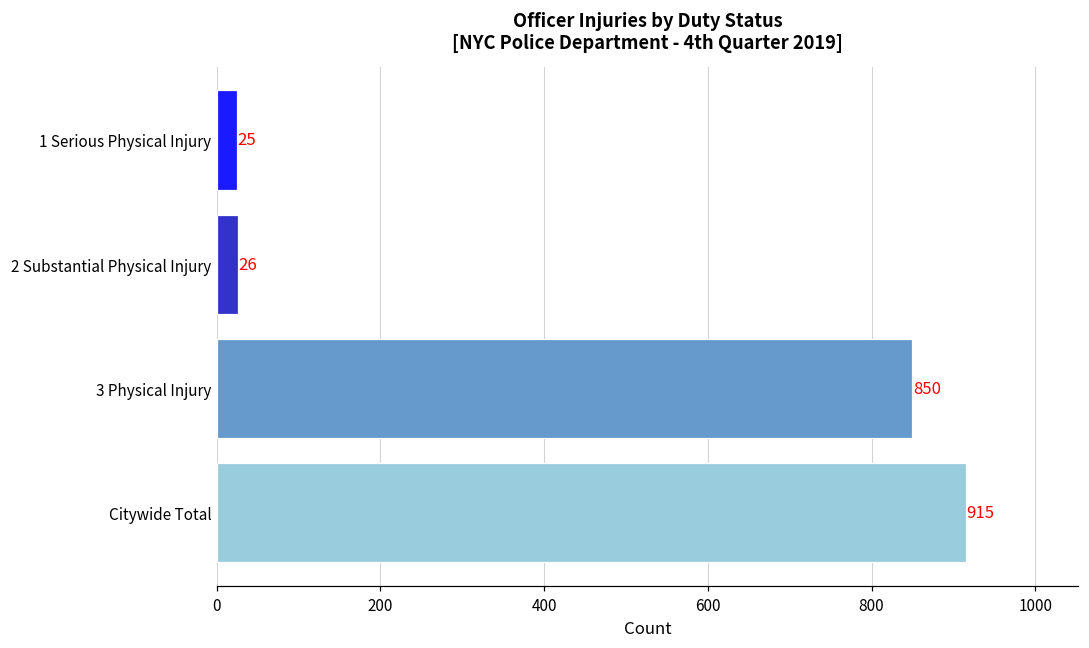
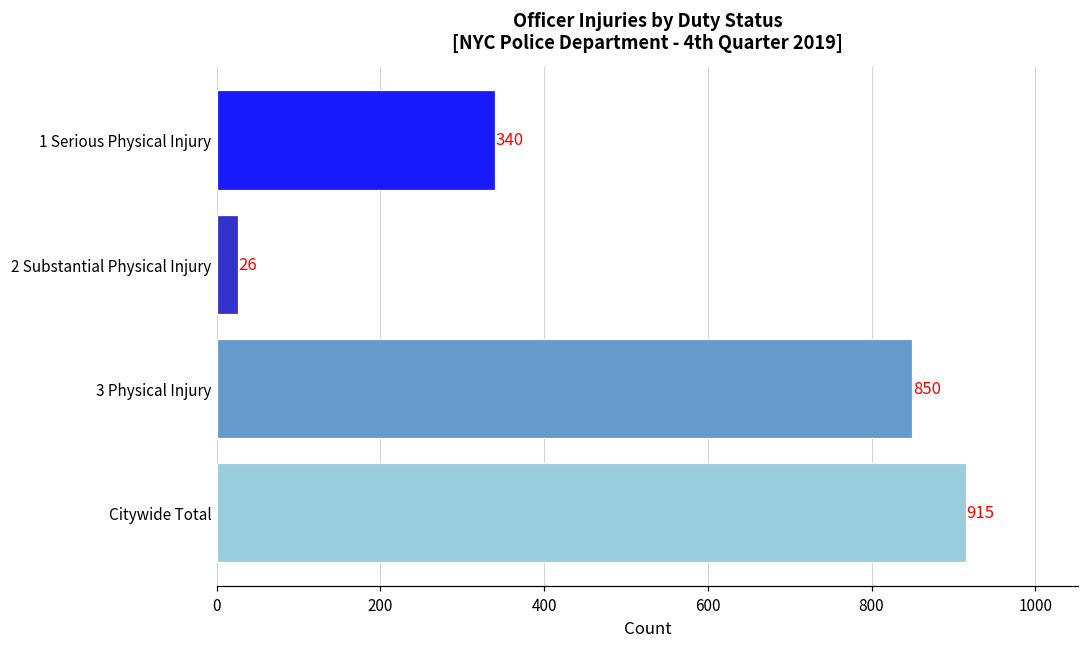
  {
-   "1 Serious Physical Injury": 25,
+   "1 Serious Physical Injury": 340,
    "2 Substantial Physical Injury": 26,
    "3 Physical Injury": 850,
    "Citywide Total": 915
  }
